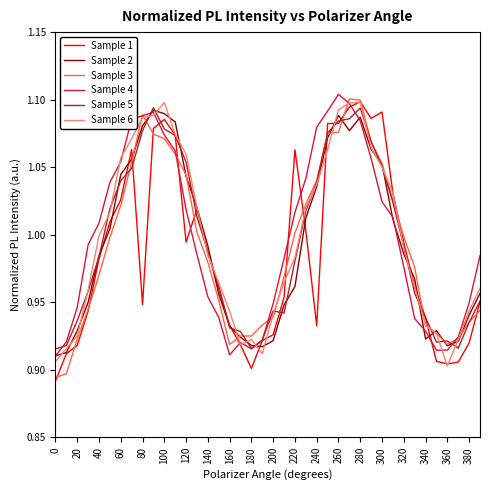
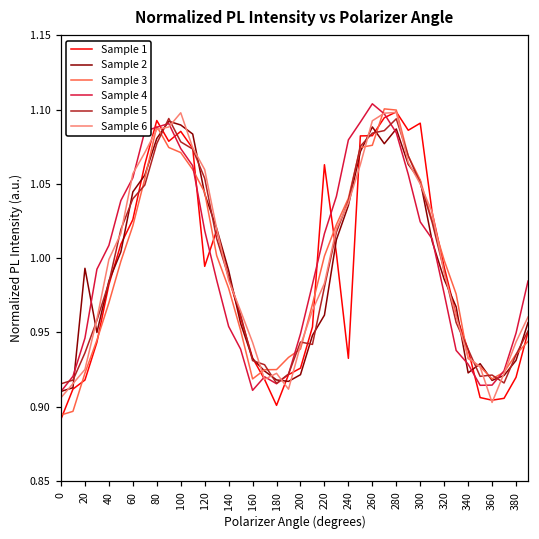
  {
    "Sample 1": {
      "0": 0.892,
      "20": 0.918,
      "60": 1.026,
-     "80": 0.948,
+     "80": 1.093,
      "100": 1.085,
      "120": 0.995,
      "180": 0.901,
      "200": 0.926,
      "220": 1.063,
      "240": 0.933,
      "300": 1.091,
      "320": 0.994,
      "380": 0.920
    },
    "Sample 2": {
-     "20": 0.929,
+     "20": 0.993,
      "60": 1.045,
      "80": 1.081,
      "100": 1.090,
      "140": 0.992,
      "180": 0.918,
      "200": 0.922,
      "220": 0.962,
      "260": 1.088,
      "280": 1.087,
      "320": 0.986,
      "340": 0.923,
-     "380": 0.940
+     "380": 0.931
    }
  }
